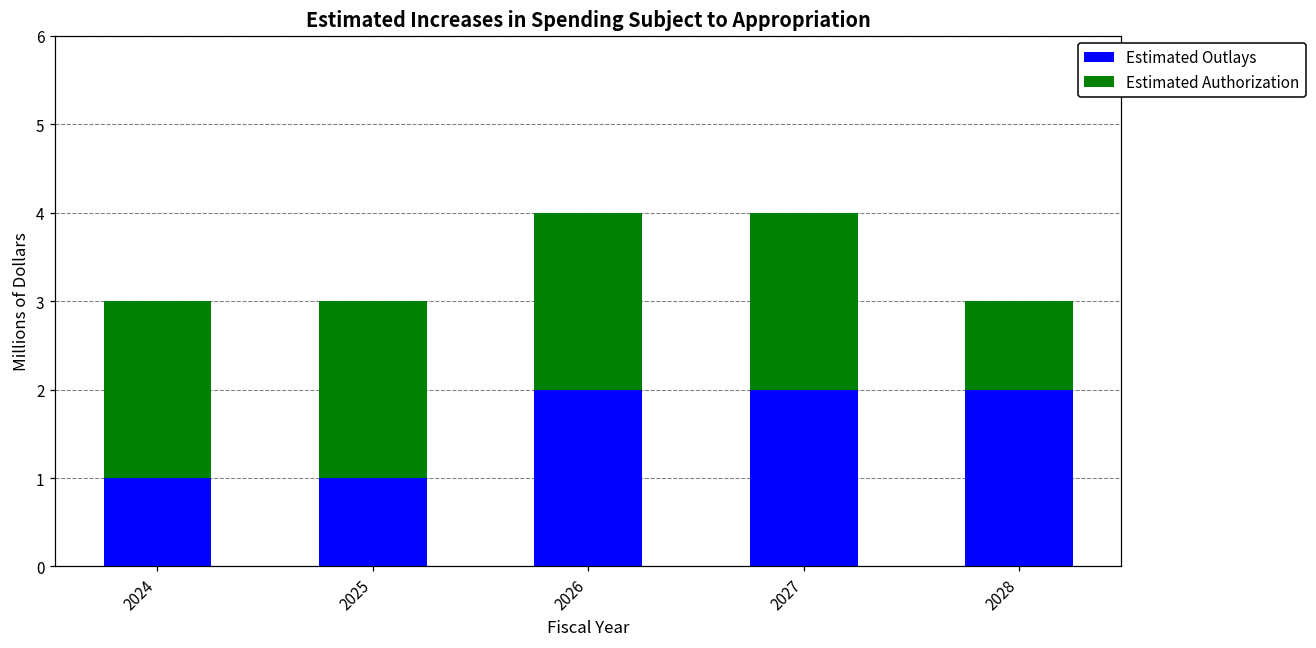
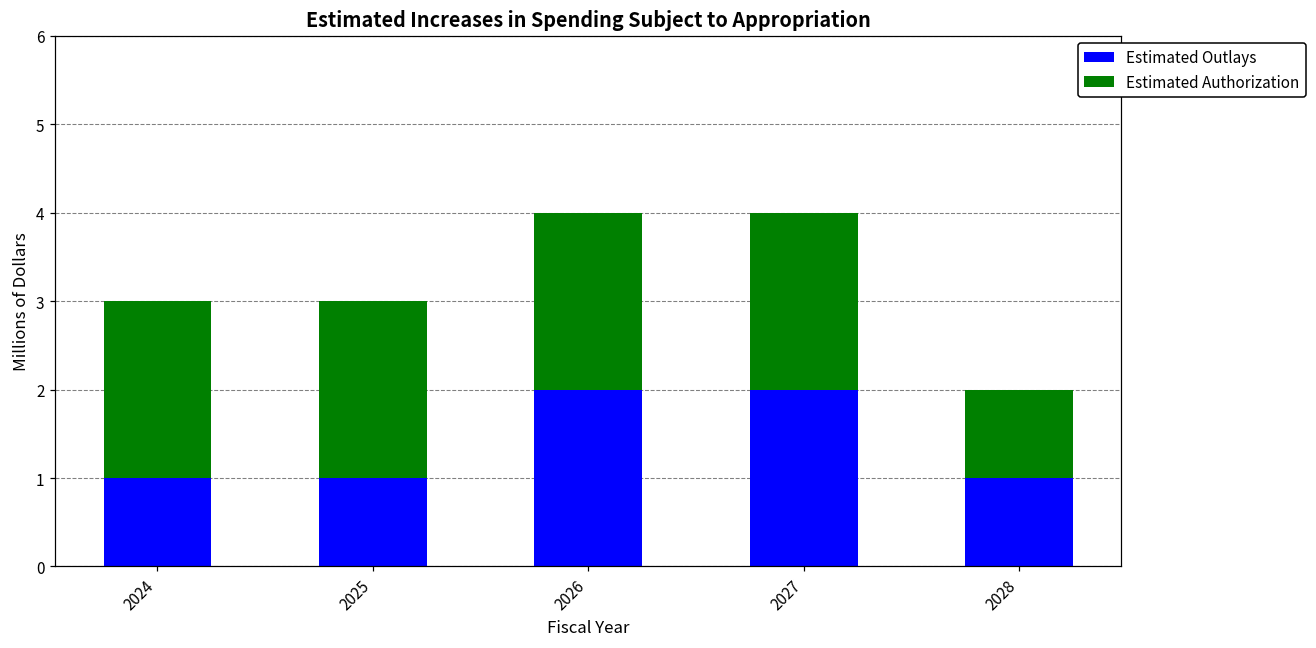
  {
    "Estimated Outlays": {
      "2024": 1,
      "2025": 1,
      "2026": 2,
      "2027": 2,
-     "2028": 2
+     "2028": 1
    },
    "Estimated Authorization": {
      "2024": 2,
      "2025": 2,
      "2026": 2,
      "2027": 2,
      "2028": 1
    }
  }
